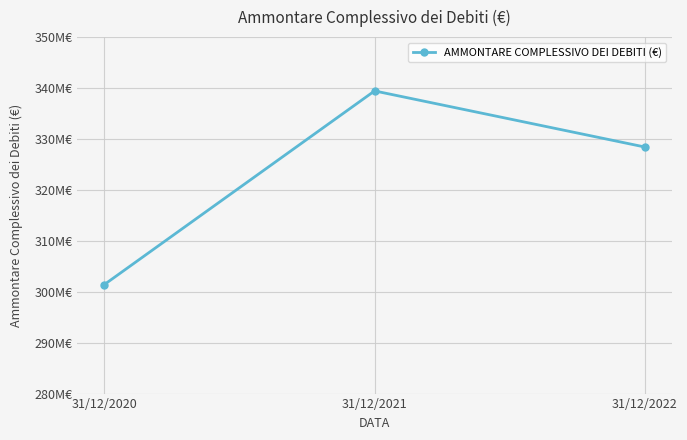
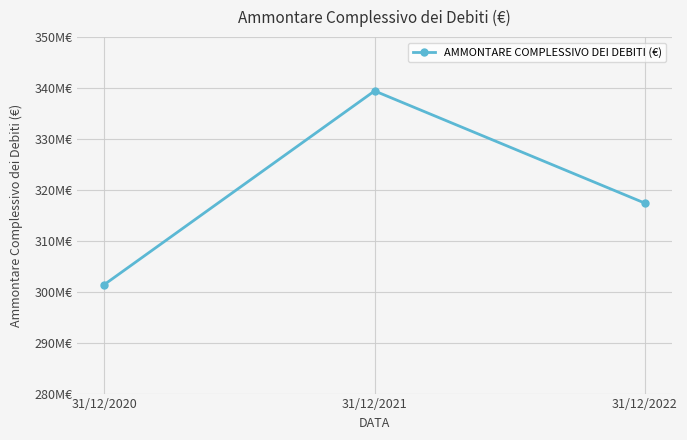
  {
    "31/12/2020": "301M€",
    "31/12/2021": "339M€",
-   "31/12/2022": "328M€"
+   "31/12/2022": "317M€"
  }
